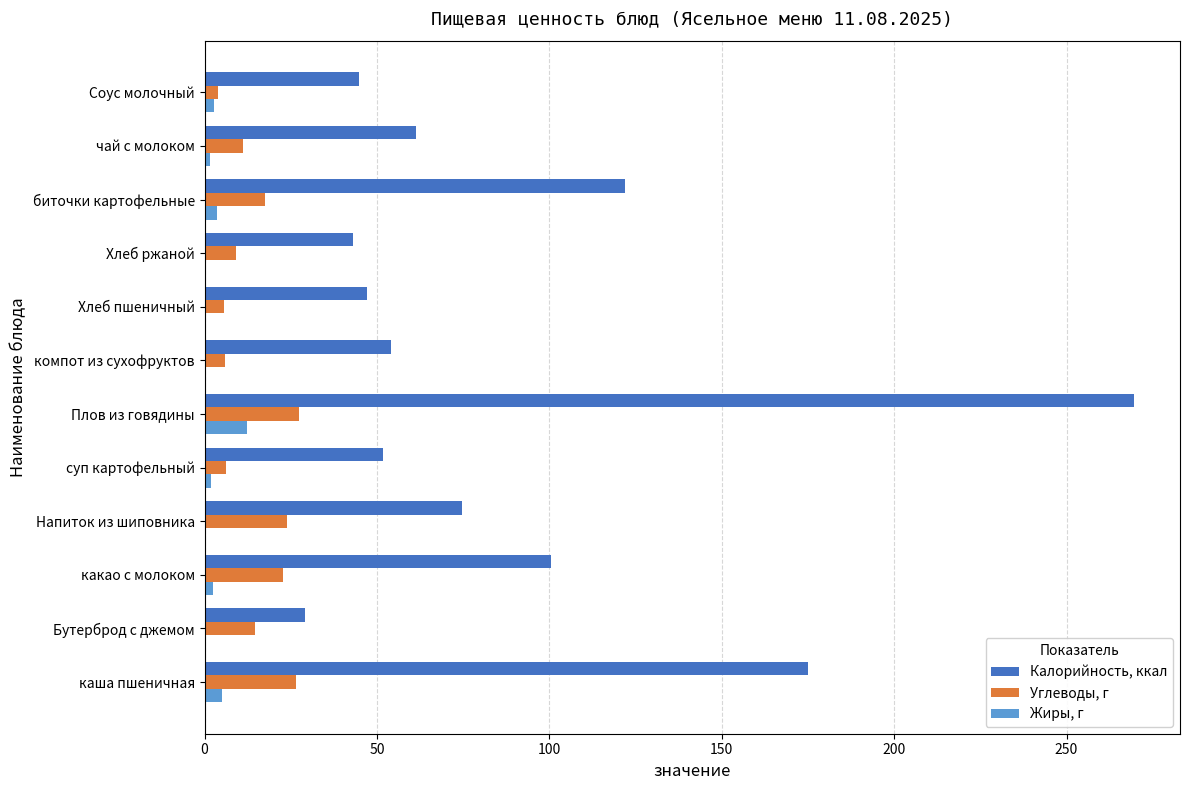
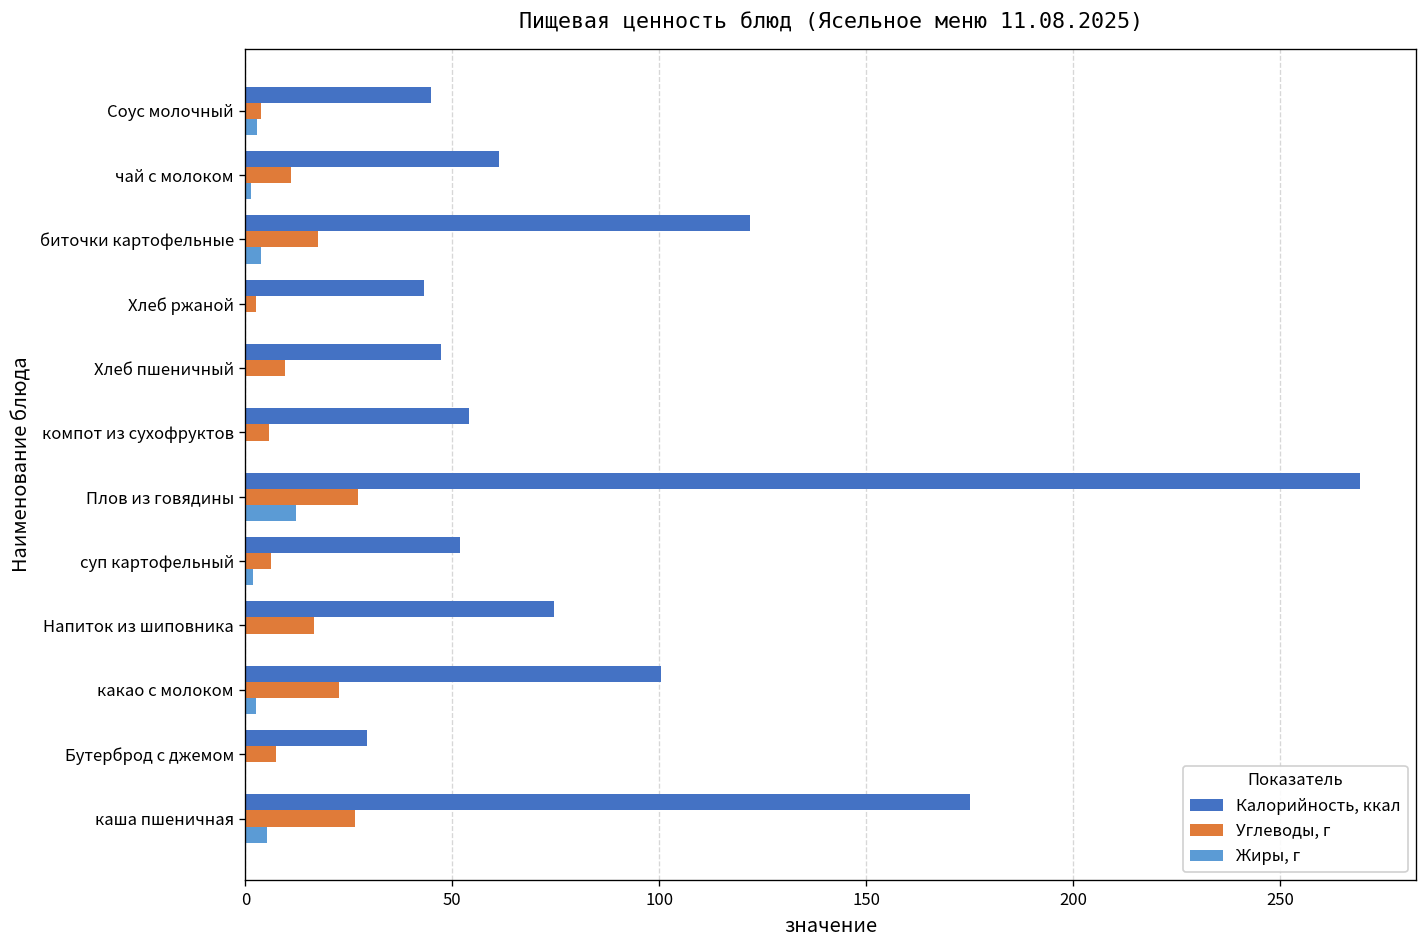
  {
    "Углеводы, г": {
      "Соус молочный": 4,
      "чай с молоком": 11,
      "биточки картофельные": 18,
-     "Хлеб ржаной": 9,
-     "Хлеб пшеничный": 6,
+     "Хлеб ржаной": 3,
+     "Хлеб пшеничный": 10,
      "компот из сухофруктов": 6,
      "Плов из говядины": 27,
      "суп картофельный": 6,
-     "Напиток из шиповника": 24,
+     "Напиток из шиповника": 17,
      "какао с молоком": 23,
-     "Бутерброд с джемом": 15,
+     "Бутерброд с джемом": 7,
      "каша пшеничная": 27
    }
  }
